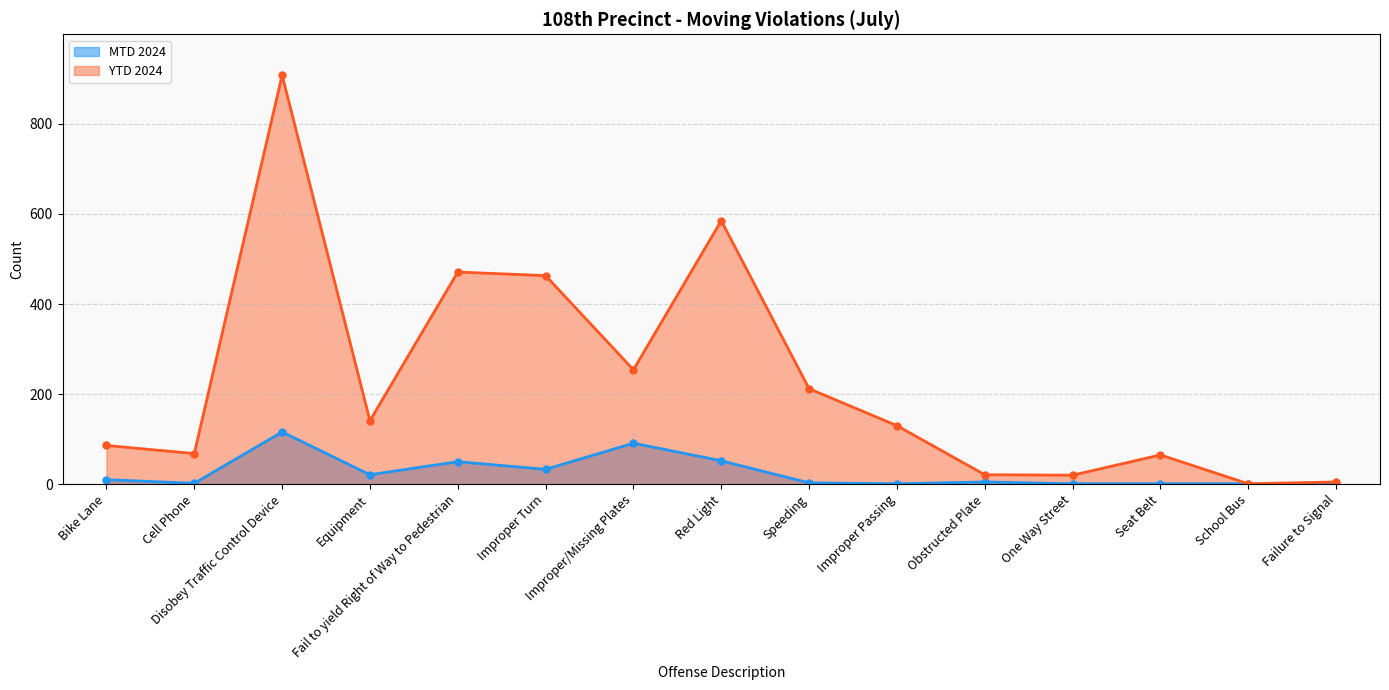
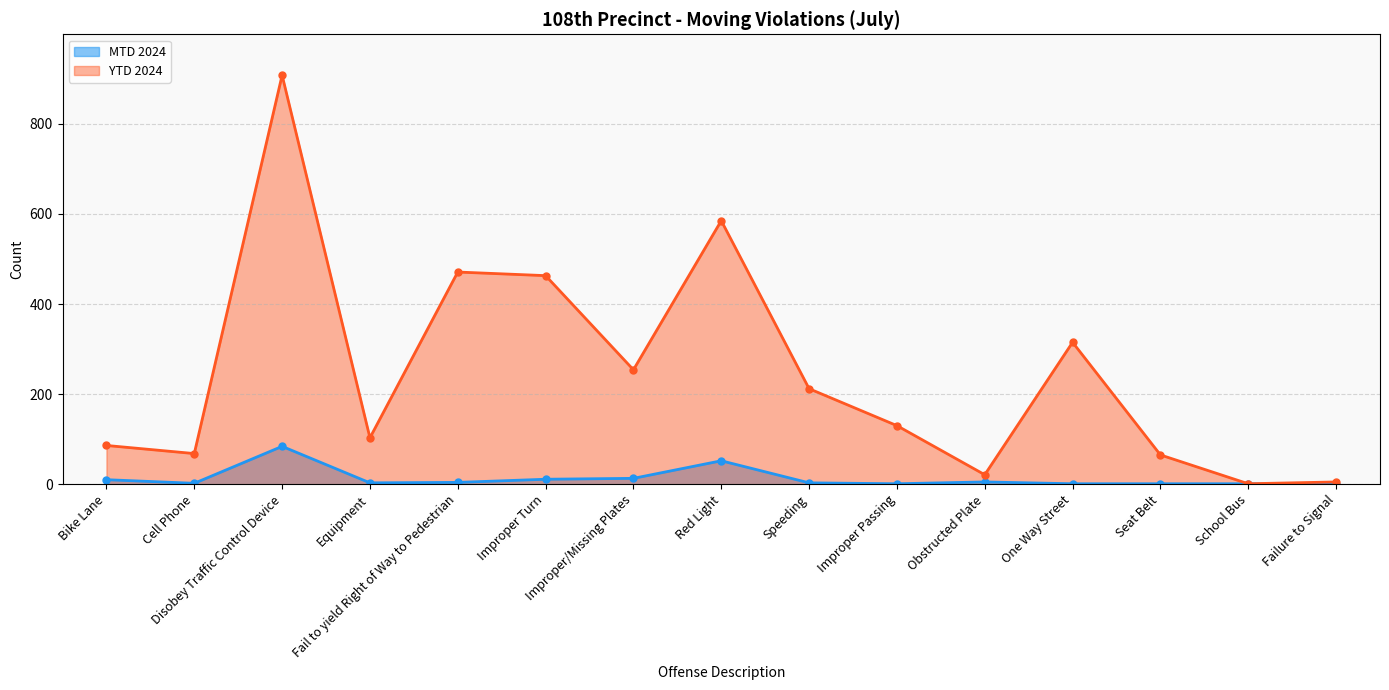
  {
    "MTD 2024": {
      "Bike Lane": 10,
      "Cell Phone": 0,
-     "Disobey Traffic Control Device": 120,
-     "Equipment": 20,
-     "Fail to yield Right of Way to Pedestrian": 50,
-     "Improper Turn": 30,
-     "Improper/Missing Plates": 90,
+     "Disobey Traffic Control Device": 80,
+     "Equipment": 0,
+     "Fail to yield Right of Way to Pedestrian": 0,
+     "Improper Turn": 10,
+     "Improper/Missing Plates": 10,
      "Red Light": 50,
      "Speeding": 0,
      "Improper Passing": 0,
      "Obstructed Plate": 10,
      "One Way Street": 0,
      "Seat Belt": 0
    },
    "YTD 2024": {
      "Bike Lane": 90,
      "Cell Phone": 70,
      "Disobey Traffic Control Device": 910,
-     "Equipment": 140,
+     "Equipment": 100,
      "Fail to yield Right of Way to Pedestrian": 470,
      "Improper Turn": 460,
      "Improper/Missing Plates": 250,
      "Red Light": 590,
      "Speeding": 210,
      "Improper Passing": 130,
      "Obstructed Plate": 20,
-     "One Way Street": 20,
+     "One Way Street": 320,
      "Seat Belt": 70
    }
  }
